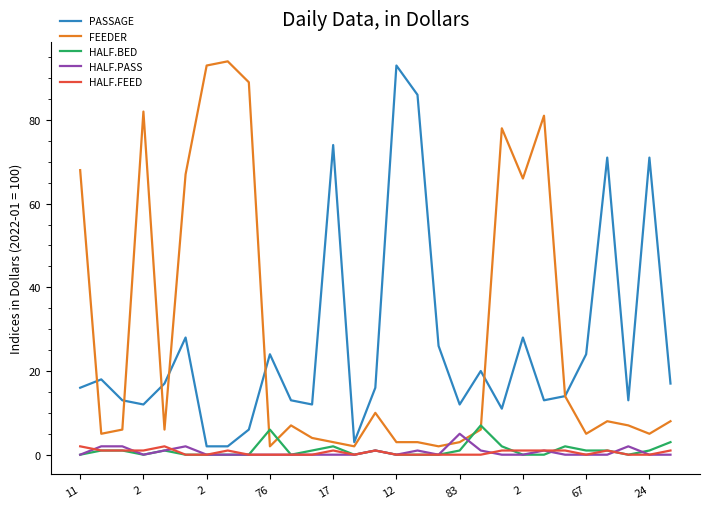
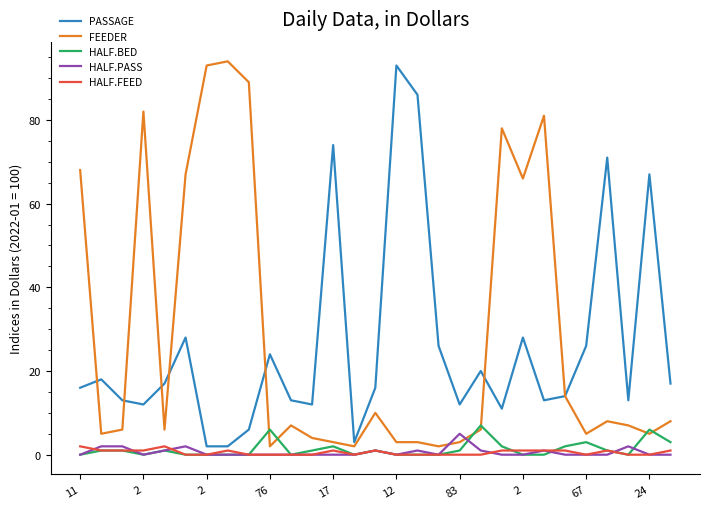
  {
    "PASSAGE": {
      "76": 24,
      "12": 93,
      "83": 12,
-     "67": 24,
-     "24": 71
+     "67": 26,
+     "24": 67
    },
    "HALF.BED": {
      "76": 6,
      "83": 1,
-     "67": 1,
-     "24": 1
+     "67": 3,
+     "24": 6
    },
    "HALF.PASS": {
      "83": 5
    }
  }
